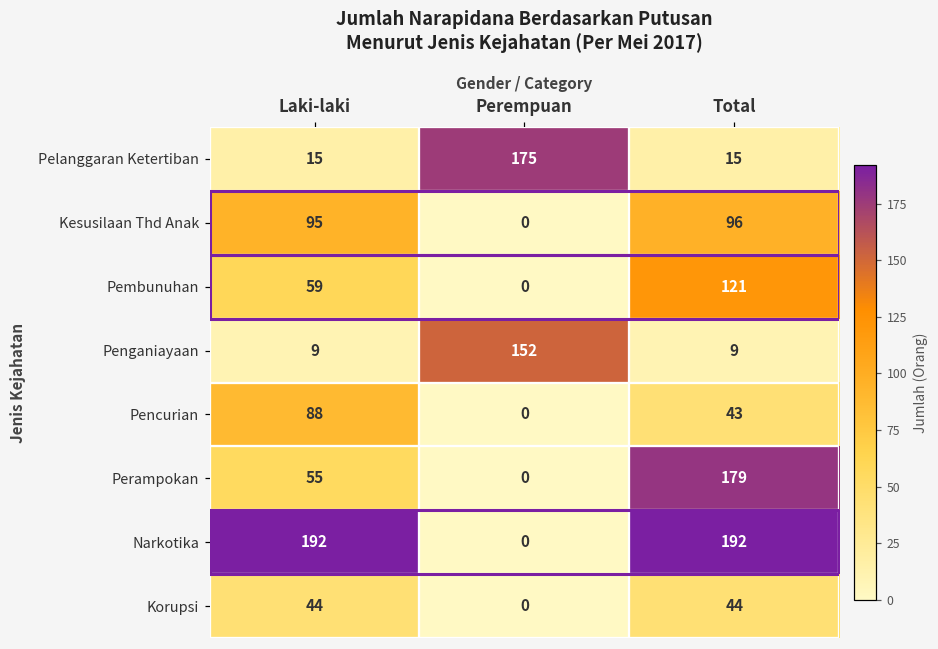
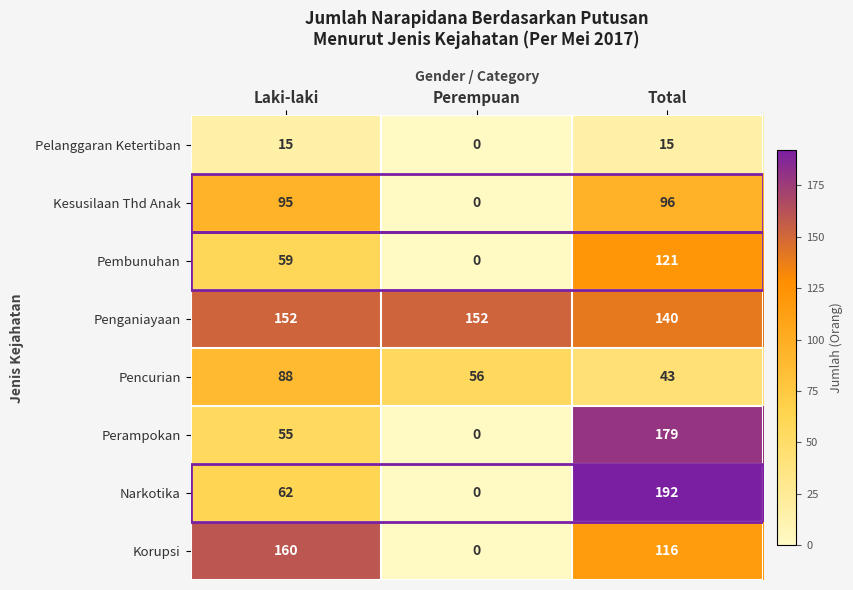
  {
    "Pelanggaran Ketertiban": {
      "Laki-laki": 15,
-     "Perempuan": 175,
+     "Perempuan": 0,
      "Total": 15
    },
    "Kesusilaan Thd Anak": {
      "Laki-laki": 95,
      "Perempuan": 0,
      "Total": 96
    },
    "Pembunuhan": {
      "Laki-laki": 59,
      "Perempuan": 0,
      "Total": 121
    },
    "Penganiayaan": {
-     "Laki-laki": 9,
+     "Laki-laki": 152,
      "Perempuan": 152,
-     "Total": 9
+     "Total": 140
    },
    "Pencurian": {
      "Laki-laki": 88,
-     "Perempuan": 0,
+     "Perempuan": 56,
      "Total": 43
    },
    "Perampokan": {
      "Laki-laki": 55,
      "Perempuan": 0,
      "Total": 179
    },
    "Narkotika": {
-     "Laki-laki": 192,
+     "Laki-laki": 62,
      "Perempuan": 0,
      "Total": 192
    },
    "Korupsi": {
-     "Laki-laki": 44,
+     "Laki-laki": 160,
      "Perempuan": 0,
-     "Total": 44
+     "Total": 116
    }
  }
